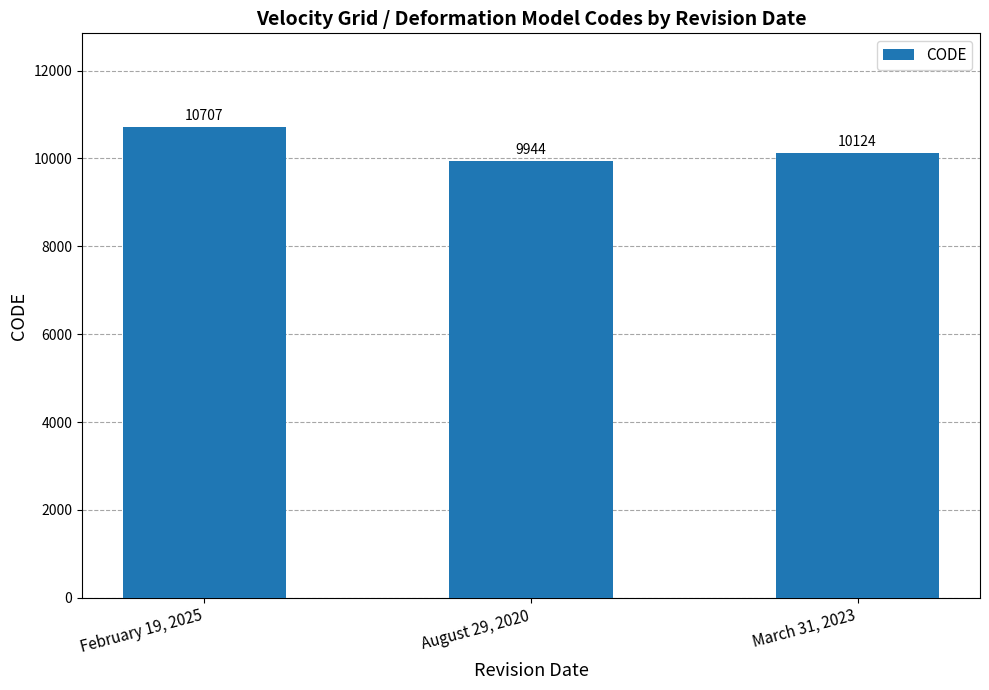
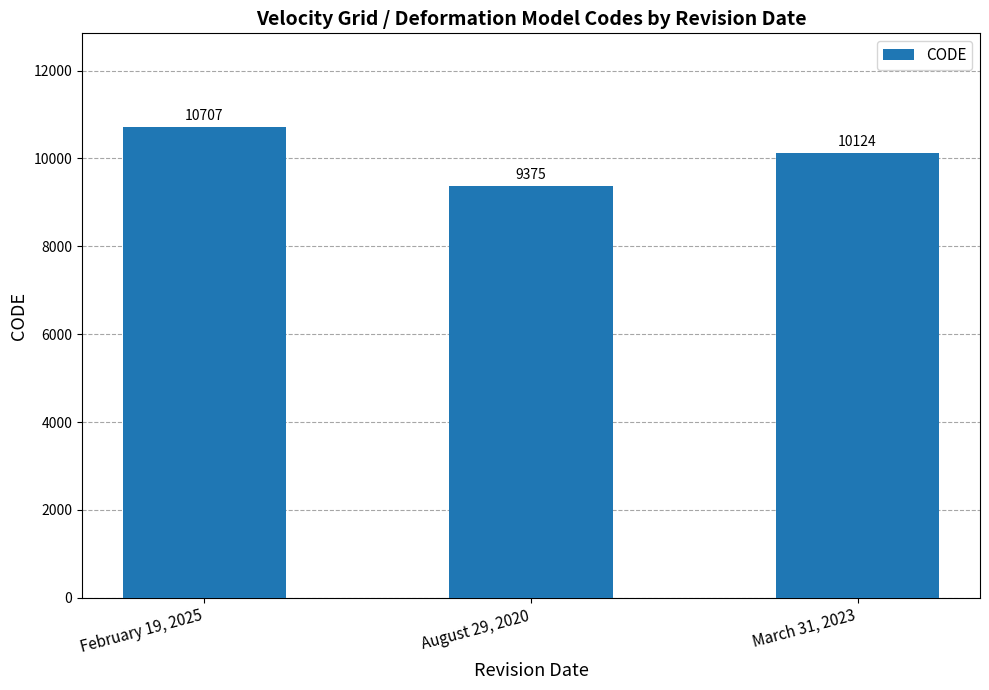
  {
    "February 19, 2025": 10707,
-   "August 29, 2020": 9944,
+   "August 29, 2020": 9375,
    "March 31, 2023": 10124
  }
